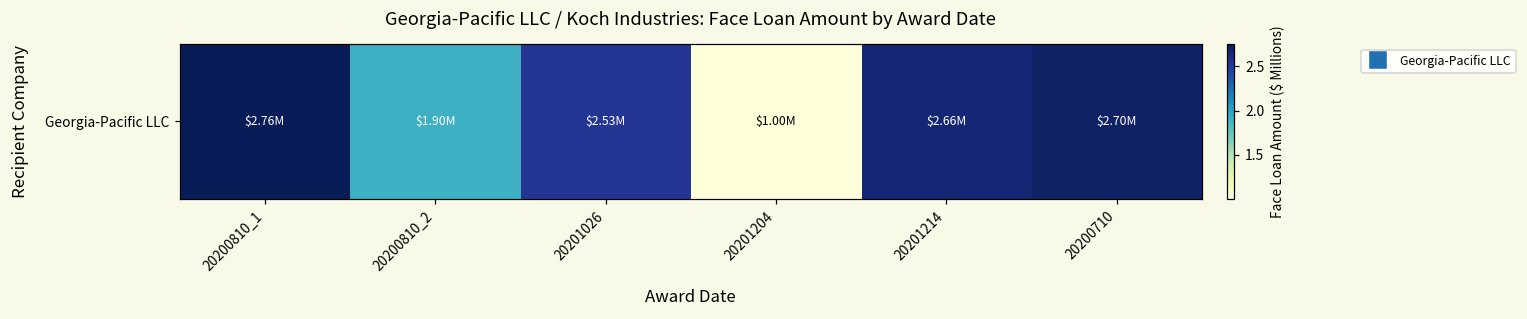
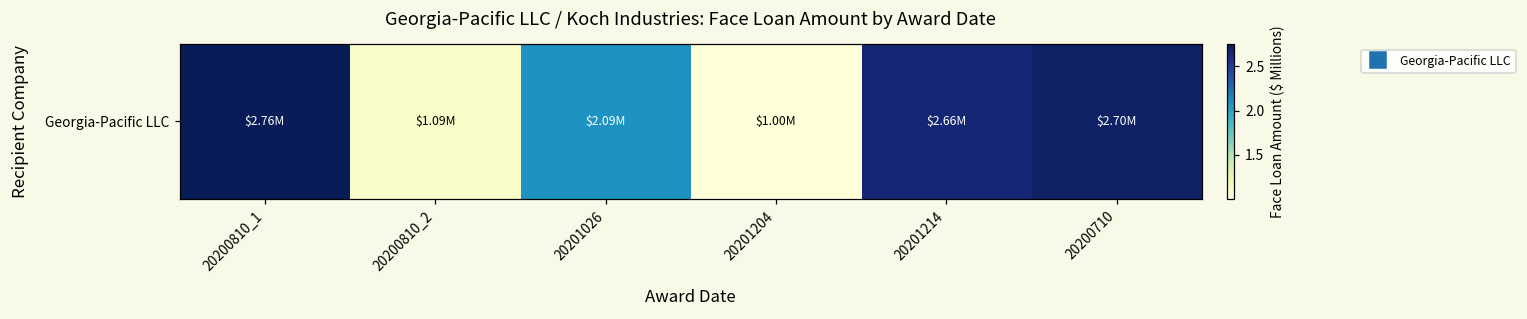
  {
    "Georgia-Pacific LLC": {
      "20200810_1": "$2.76M",
-     "20200810_2": "$1.90M",
-     "20201026": "$2.53M",
+     "20200810_2": "$1.09M",
+     "20201026": "$2.09M",
      "20201204": "$1.00M",
      "20201214": "$2.66M",
      "20200710": "$2.70M"
    }
  }
